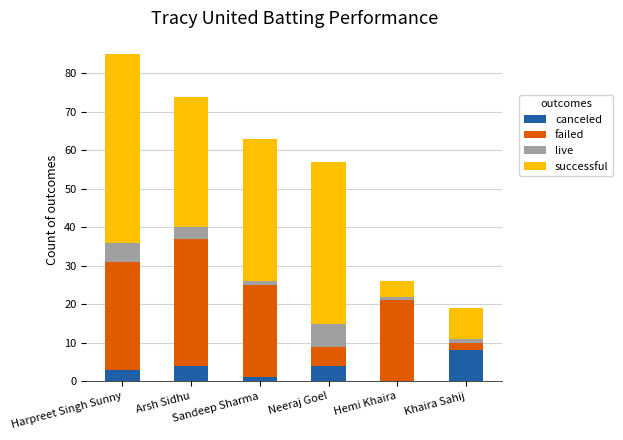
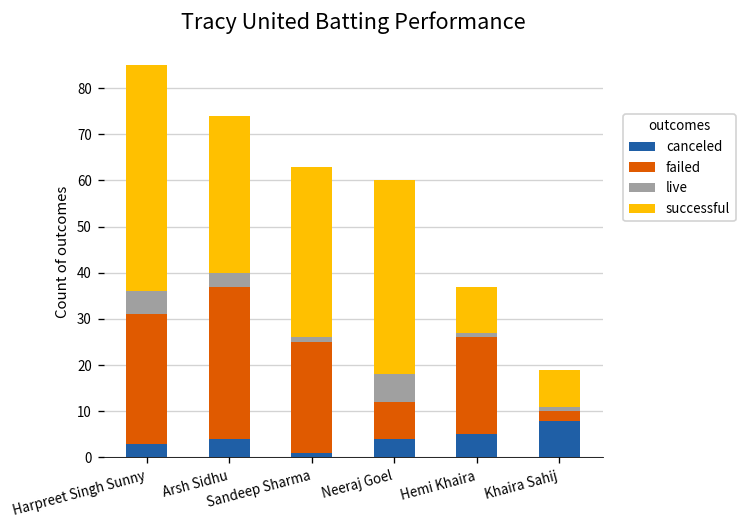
  {
    "canceled": {
      "Harpreet Singh Sunny": 3,
      "Arsh Sidhu": 4,
      "Sandeep Sharma": 1,
      "Neeraj Goel": 4,
-     "Hemi Khaira": 0,
+     "Hemi Khaira": 5,
      "Khaira Sahij": 8
    },
    "failed": {
      "Harpreet Singh Sunny": 28,
      "Arsh Sidhu": 33,
      "Sandeep Sharma": 24,
-     "Neeraj Goel": 5,
+     "Neeraj Goel": 8,
      "Hemi Khaira": 21,
      "Khaira Sahij": 2
    },
    "live": {
      "Harpreet Singh Sunny": 5,
      "Arsh Sidhu": 3,
      "Sandeep Sharma": 1,
      "Neeraj Goel": 6,
      "Hemi Khaira": 1,
      "Khaira Sahij": 1
    },
    "successful": {
      "Harpreet Singh Sunny": 49,
      "Arsh Sidhu": 34,
      "Sandeep Sharma": 37,
      "Neeraj Goel": 42,
-     "Hemi Khaira": 4,
+     "Hemi Khaira": 10,
      "Khaira Sahij": 8
    }
  }
